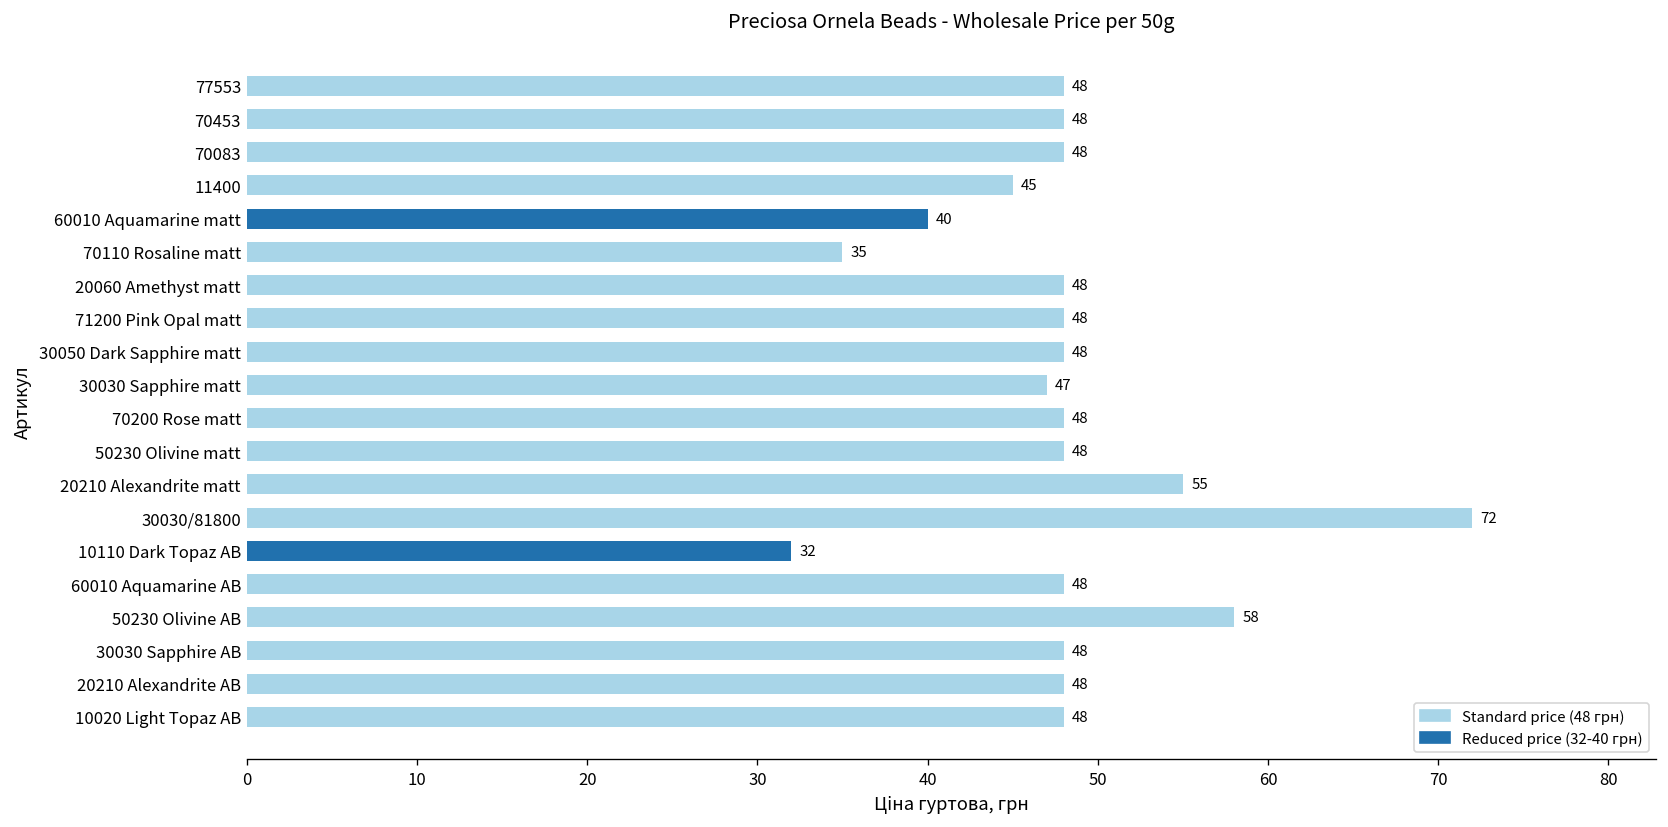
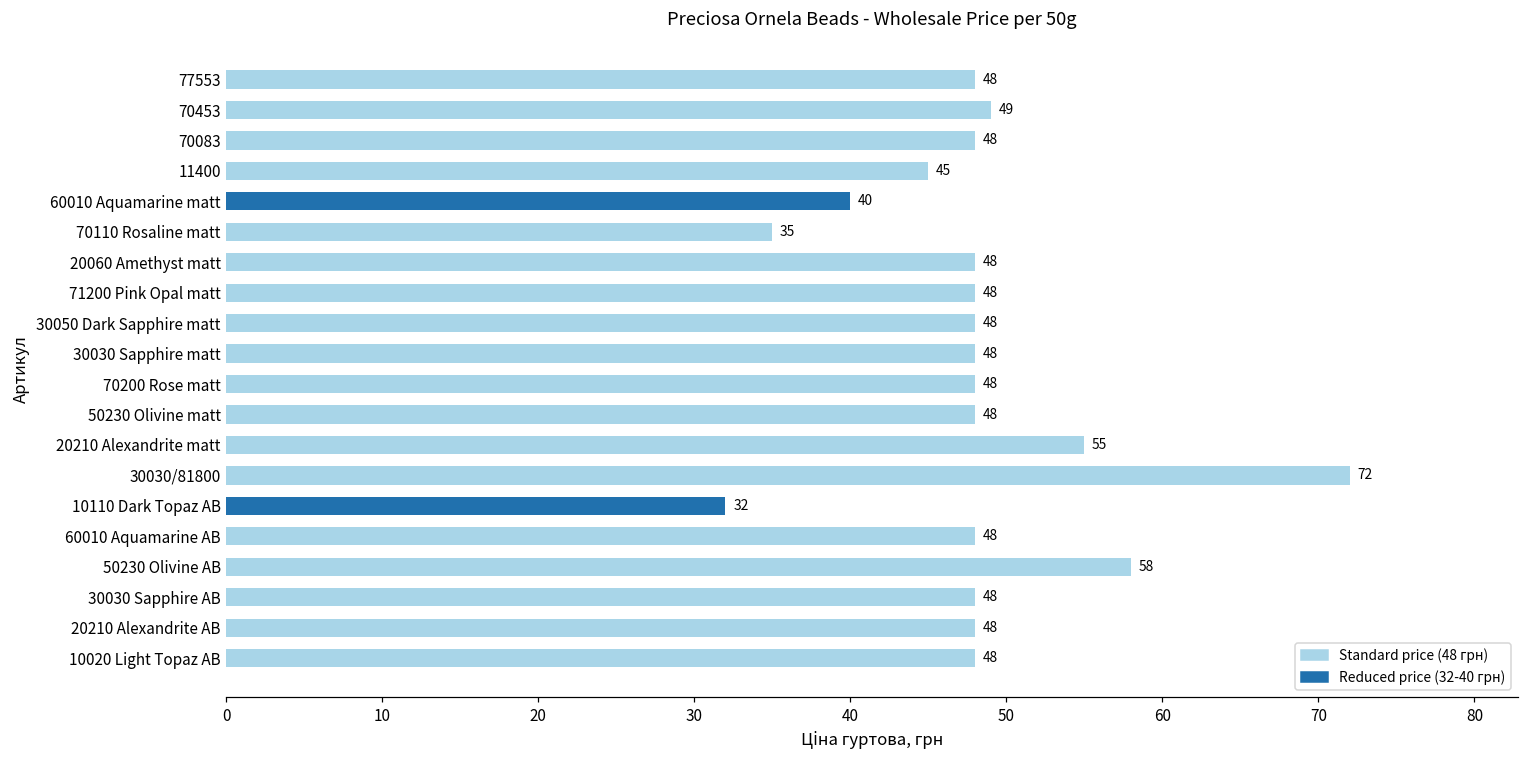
  {
    "77553": 48,
-   "70453": 48,
+   "70453": 49,
    "70083": 48,
    "11400": 45,
    "60010 Aquamarine matt": 40,
    "70110 Rosaline matt": 35,
    "20060 Amethyst matt": 48,
    "71200 Pink Opal matt": 48,
    "30050 Dark Sapphire matt": 48,
-   "30030 Sapphire matt": 47,
+   "30030 Sapphire matt": 48,
    "70200 Rose matt": 48,
    "50230 Olivine matt": 48,
    "20210 Alexandrite matt": 55,
    "30030/81800": 72,
    "10110 Dark Topaz AB": 32,
    "60010 Aquamarine AB": 48,
    "50230 Olivine AB": 58,
    "30030 Sapphire AB": 48,
    "20210 Alexandrite AB": 48,
    "10020 Light Topaz AB": 48
  }
